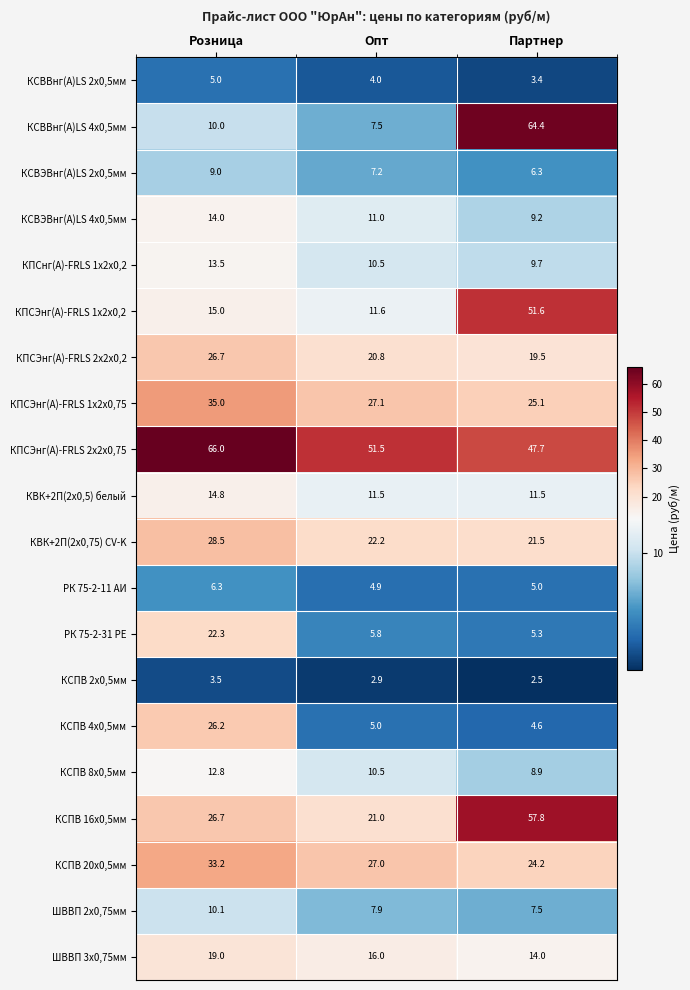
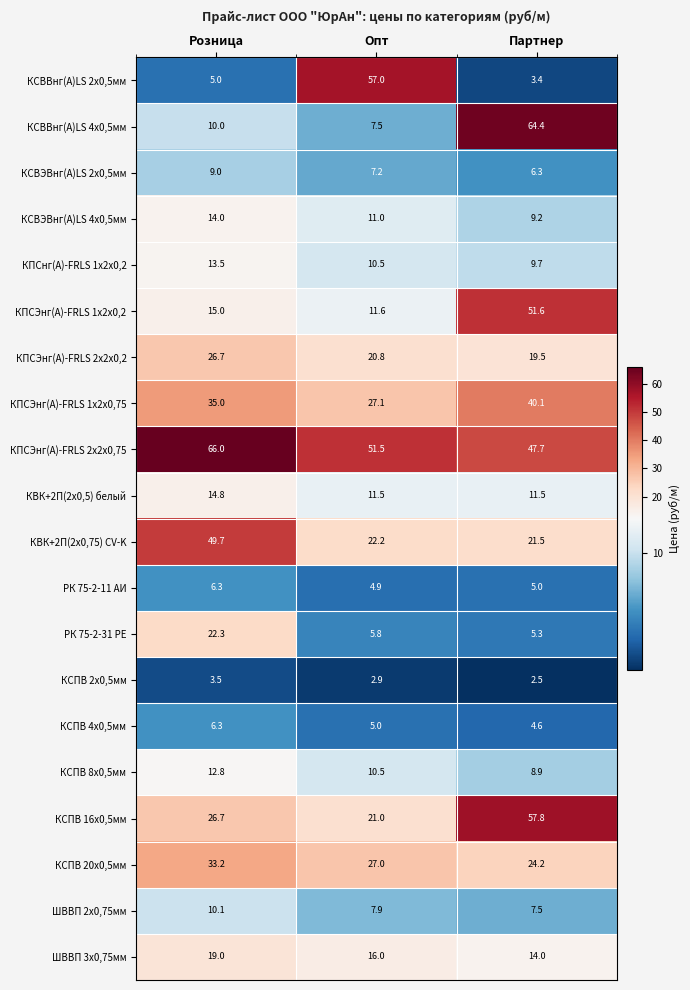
  {
    "КСВВнг(А)LS 2x0,5мм": {
      "Розница": 5.0,
-     "Опт": 4.0,
+     "Опт": 57.0,
      "Партнер": 3.4
    },
    "КСВВнг(А)LS 4x0,5мм": {
      "Розница": 10.0,
      "Опт": 7.5,
      "Партнер": 64.4
    },
    "КСВЭВнг(А)LS 2x0,5мм": {
      "Розница": 9.0,
      "Опт": 7.2,
      "Партнер": 6.3
    },
    "КСВЭВнг(А)LS 4x0,5мм": {
      "Розница": 14.0,
      "Опт": 11.0,
      "Партнер": 9.2
    },
    "КПСнг(А)-FRLS 1x2x0,2": {
      "Розница": 13.5,
      "Опт": 10.5,
      "Партнер": 9.7
    },
    "КПСЭнг(А)-FRLS 1x2x0,2": {
      "Розница": 15.0,
      "Опт": 11.6,
      "Партнер": 51.6
    },
    "КПСЭнг(А)-FRLS 2x2x0,2": {
      "Розница": 26.7,
      "Опт": 20.8,
      "Партнер": 19.5
    },
    "КПСЭнг(А)-FRLS 1x2x0,75": {
      "Розница": 35.0,
      "Опт": 27.1,
-     "Партнер": 25.1
+     "Партнер": 40.1
    },
    "КПСЭнг(А)-FRLS 2x2x0,75": {
      "Розница": 66.0,
      "Опт": 51.5,
      "Партнер": 47.7
    },
    "КВК+2П(2x0,5) белый": {
      "Розница": 14.8,
      "Опт": 11.5,
      "Партнер": 11.5
    },
    "КВК+2П(2x0,75) CV-K": {
-     "Розница": 28.5,
+     "Розница": 49.7,
      "Опт": 22.2,
      "Партнер": 21.5
    },
    "РК 75-2-11 АИ": {
      "Розница": 6.3,
      "Опт": 4.9,
      "Партнер": 5.0
    },
    "РК 75-2-31 РЕ": {
      "Розница": 22.3,
      "Опт": 5.8,
      "Партнер": 5.3
    },
    "КСПВ 2х0,5мм": {
      "Розница": 3.5,
      "Опт": 2.9,
      "Партнер": 2.5
    },
    "КСПВ 4х0,5мм": {
-     "Розница": 26.2,
+     "Розница": 6.3,
      "Опт": 5.0,
      "Партнер": 4.6
    },
    "КСПВ 8х0,5мм": {
      "Розница": 12.8,
      "Опт": 10.5,
      "Партнер": 8.9
    },
    "КСПВ 16х0,5мм": {
      "Розница": 26.7,
      "Опт": 21.0,
      "Партнер": 57.8
    },
    "КСПВ 20х0,5мм": {
      "Розница": 33.2,
      "Опт": 27.0,
      "Партнер": 24.2
    },
    "ШВВП 2х0,75мм": {
      "Розница": 10.1,
      "Опт": 7.9,
      "Партнер": 7.5
    },
    "ШВВП 3х0,75мм": {
      "Розница": 19.0,
      "Опт": 16.0,
      "Партнер": 14.0
    }
  }
